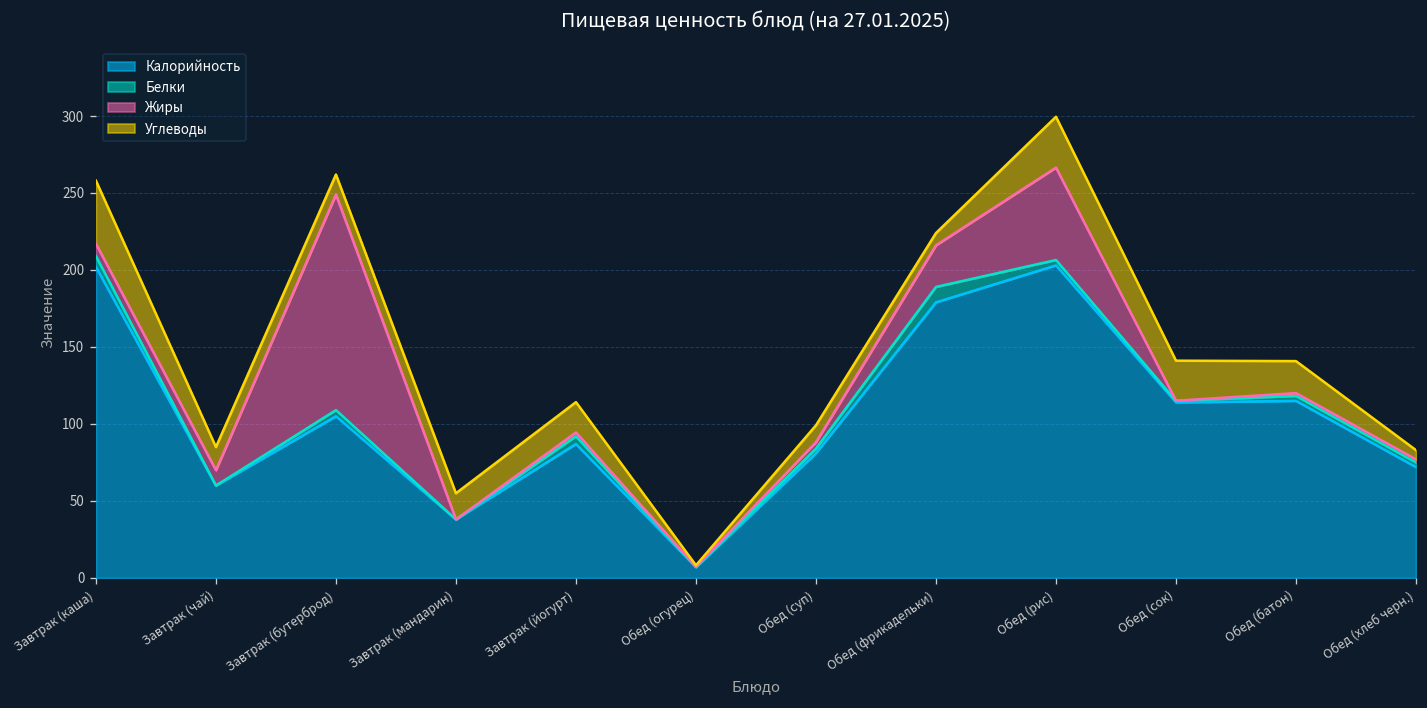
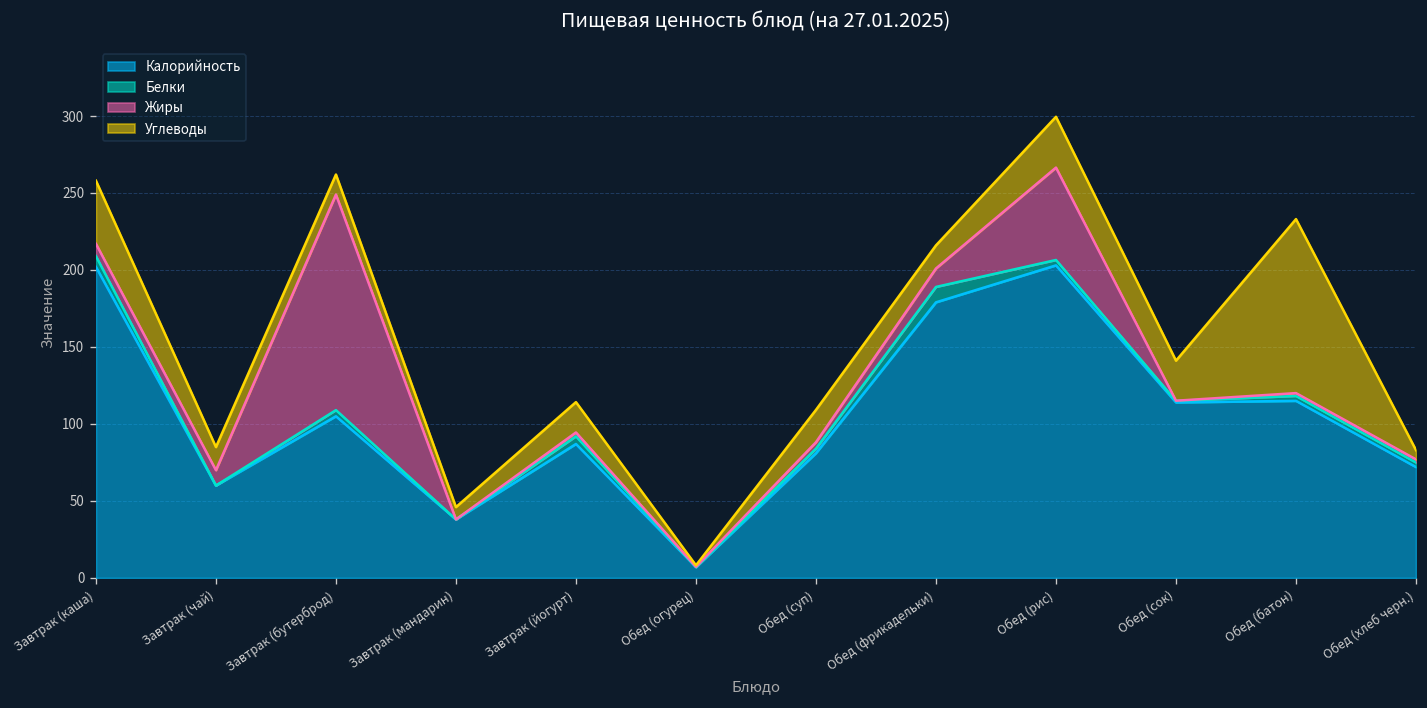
  {
    "Жиры": {
      "Завтрак (каша)": 8,
      "Завтрак (чай)": 10,
      "Завтрак (бутерброд)": 140,
      "Завтрак (йогурт)": 3,
      "Обед (суп)": 4,
-     "Обед (фрикадельки)": 27,
+     "Обед (фрикадельки)": 12,
      "Обед (рис)": 60,
      "Обед (хлеб черн.)": 2
    },
    "Углеводы": {
      "Завтрак (каша)": 41,
      "Завтрак (чай)": 15,
      "Завтрак (бутерброд)": 13,
-     "Завтрак (мандарин)": 17,
+     "Завтрак (мандарин)": 8,
      "Завтрак (йогурт)": 20,
-     "Обед (суп)": 11,
-     "Обед (фрикадельки)": 8,
+     "Обед (суп)": 21,
+     "Обед (фрикадельки)": 15,
      "Обед (рис)": 33,
      "Обед (сок)": 26,
-     "Обед (батон)": 21,
+     "Обед (батон)": 113,
      "Обед (хлеб черн.)": 6
    }
  }
